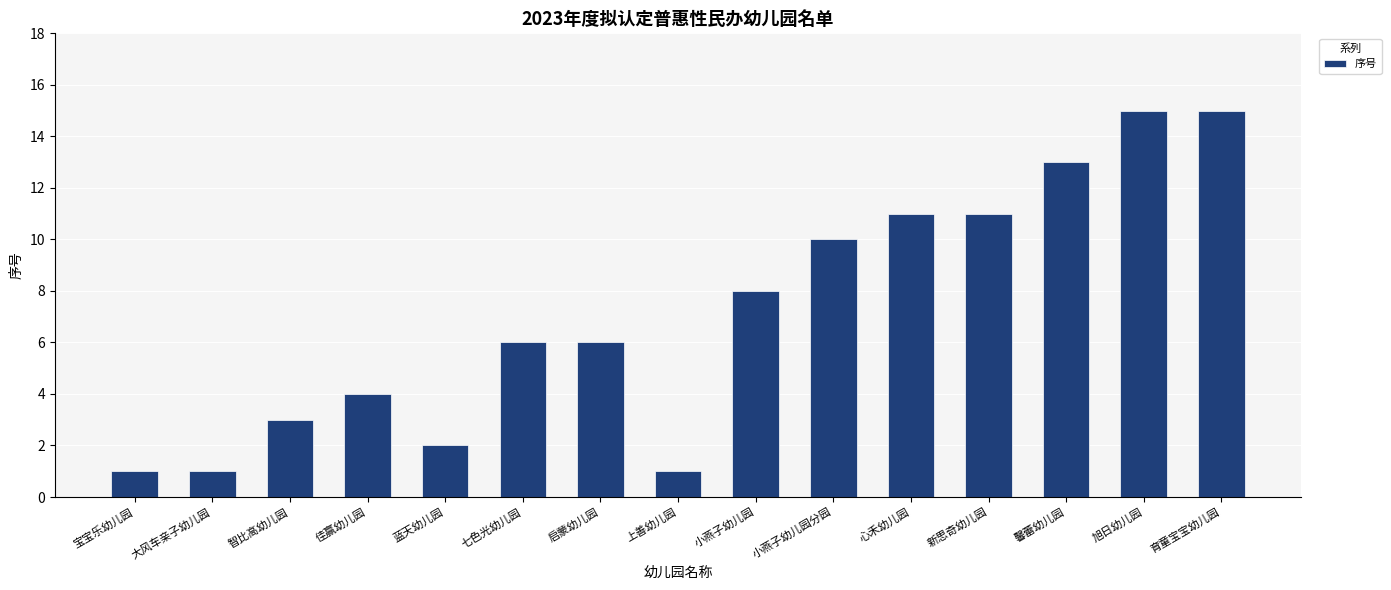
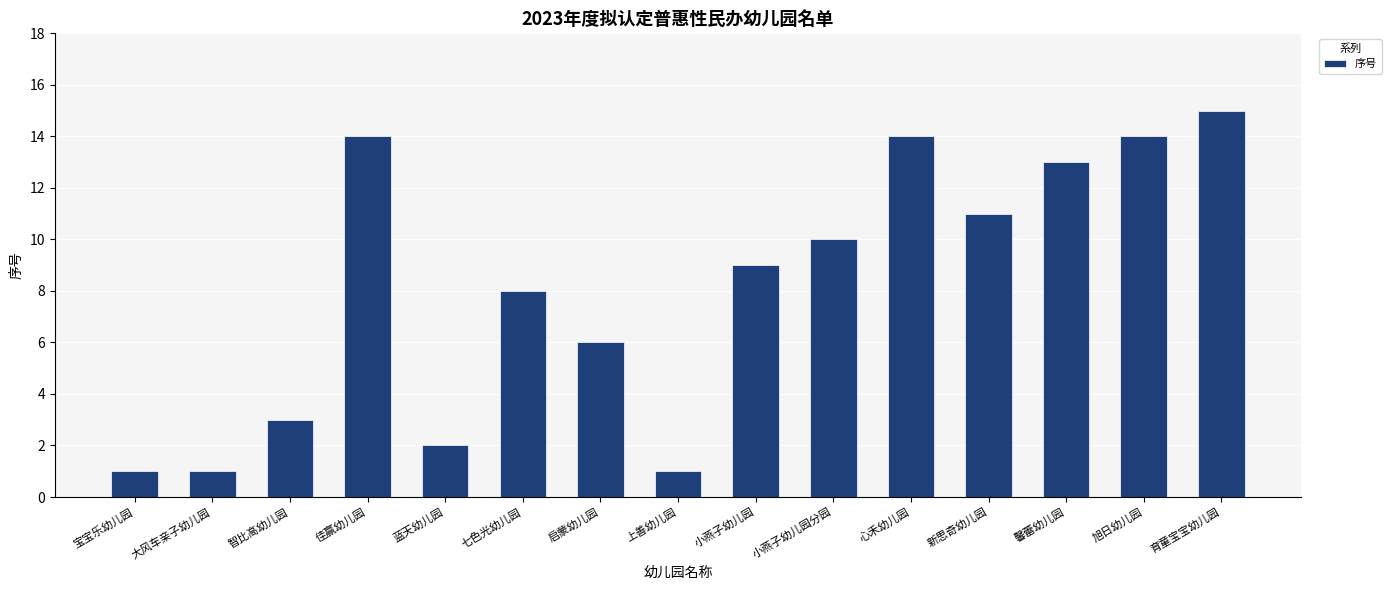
  {
    "宝宝乐幼儿园": 1,
    "大风车亲子幼儿园": 1,
    "智比高幼儿园": 3,
-   "佳赢幼儿园": 4,
+   "佳赢幼儿园": 14,
    "蓝天幼儿园": 2,
-   "七色光幼儿园": 6,
+   "七色光幼儿园": 8,
    "启蒙幼儿园": 6,
    "上善幼儿园": 1,
-   "小燕子幼儿园": 8,
+   "小燕子幼儿园": 9,
    "小燕子幼儿园分园": 10,
-   "心禾幼儿园": 11,
+   "心禾幼儿园": 14,
    "新思奇幼儿园": 11,
    "馨蕾幼儿园": 13,
-   "旭日幼儿园": 15,
+   "旭日幼儿园": 14,
    "育童宝宝幼儿园": 15
  }
